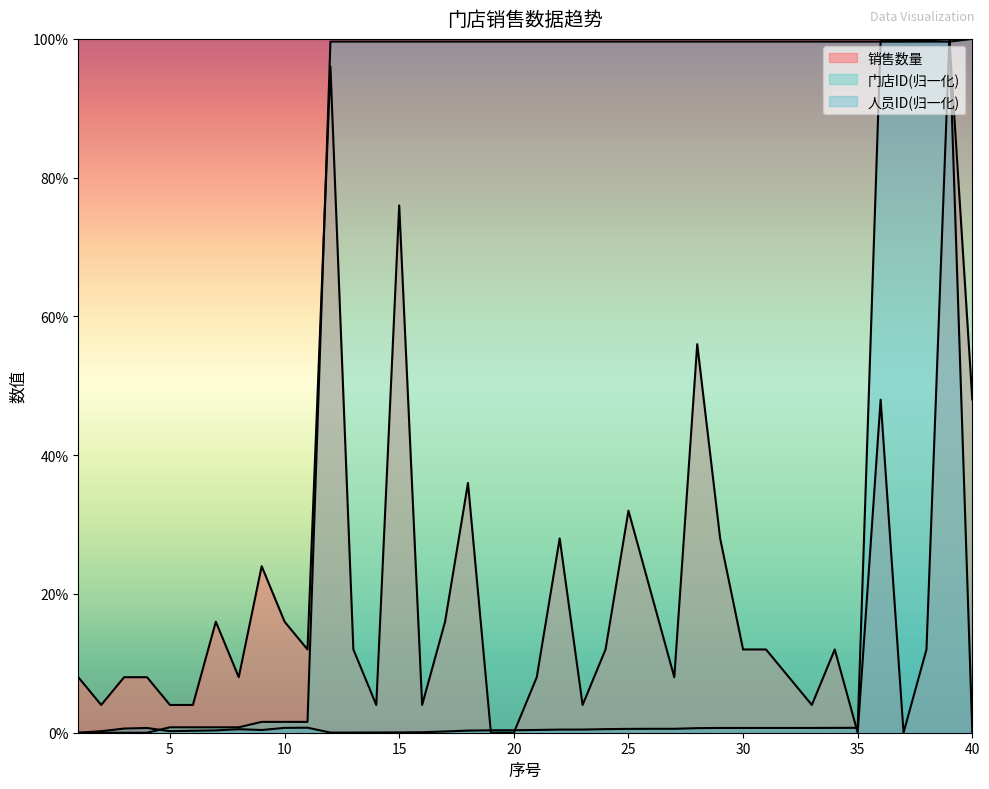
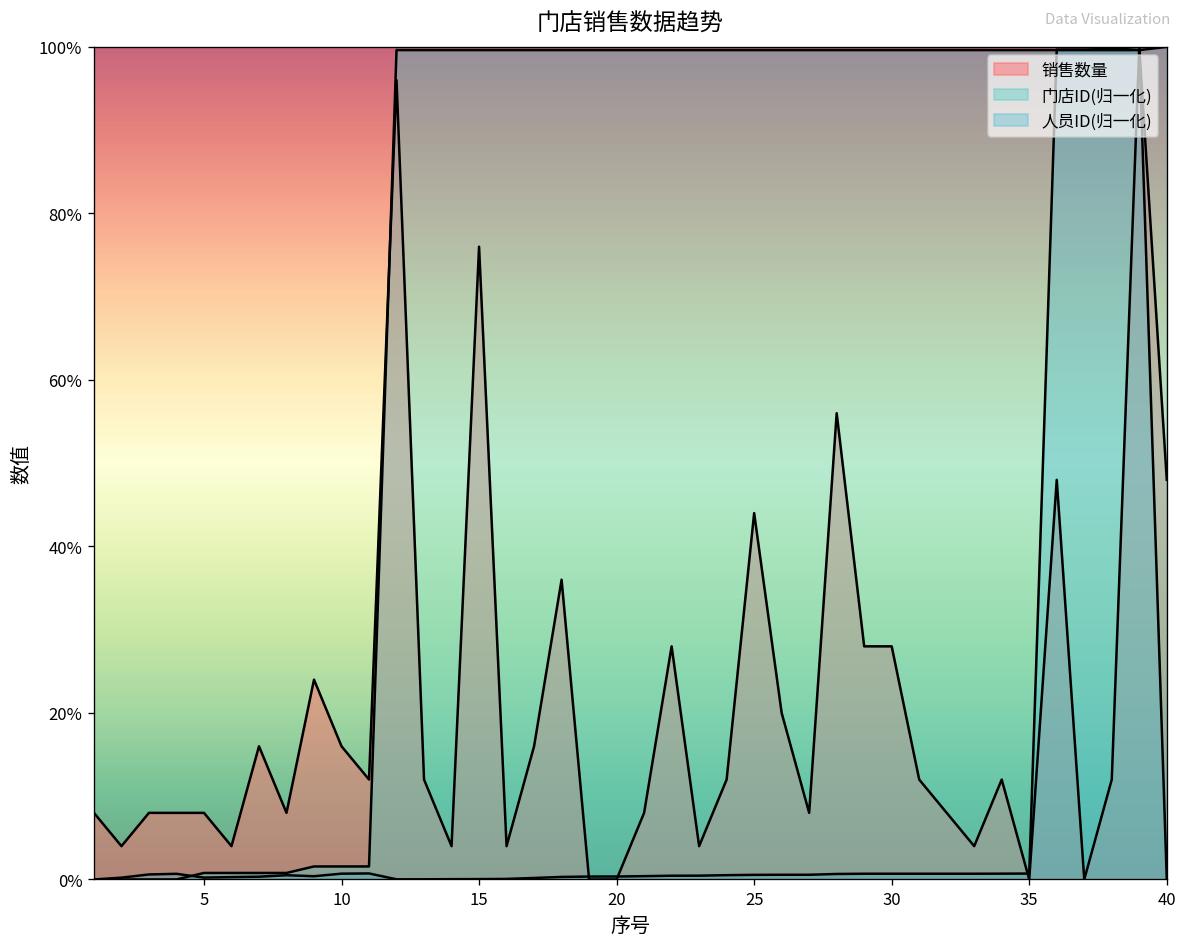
  {
    "销售数量": {
-     "5": "4%",
+     "5": "8%",
      "10": "16%",
      "15": "76%",
-     "25": "32%",
-     "30": "12%",
+     "25": "44%",
+     "30": "28%",
      "35": "0%",
      "40": "48%"
    }
  }
